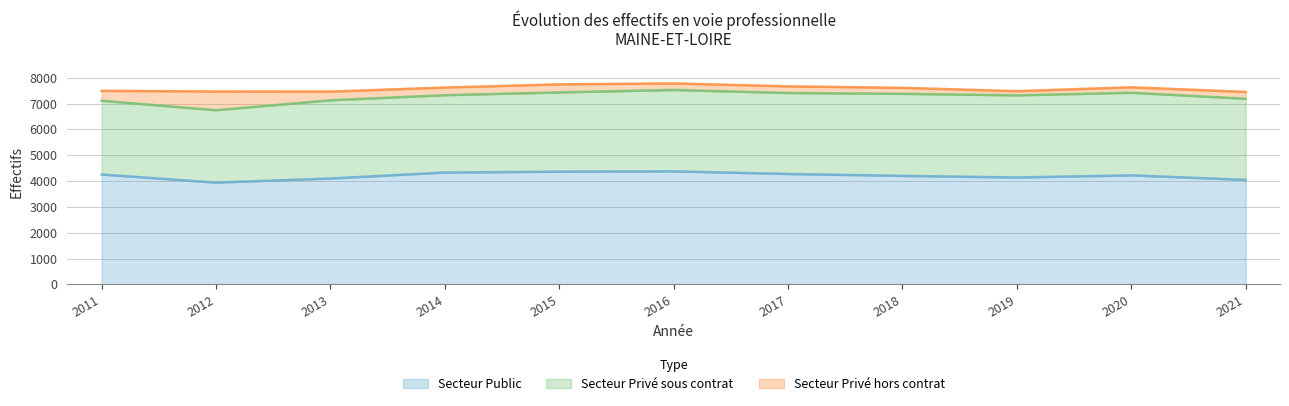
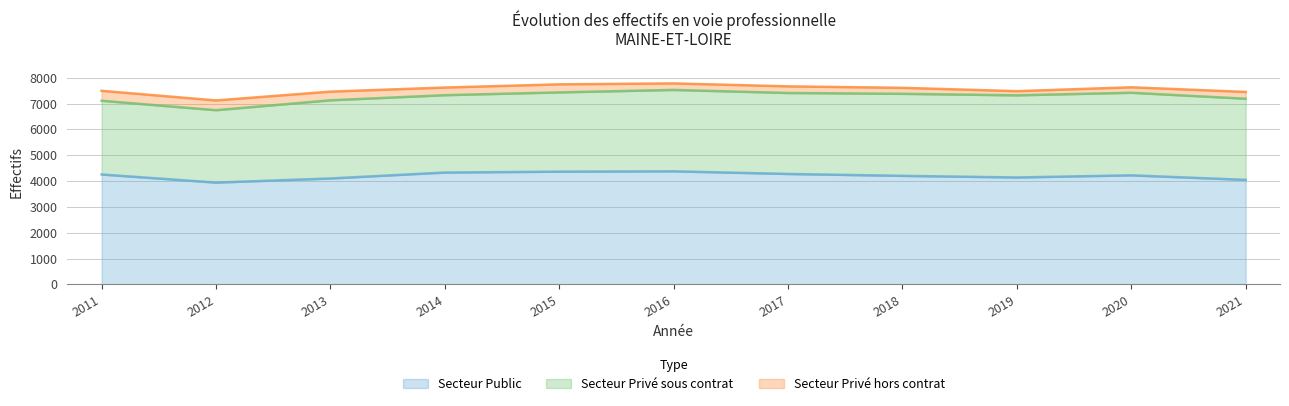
  {
    "Secteur Privé hors contrat": {
      "2011": 400,
-     "2012": 700,
+     "2012": 400,
      "2013": 300,
      "2014": 300,
      "2015": 300,
      "2016": 300,
      "2017": 300,
      "2018": 200,
      "2019": 200,
      "2020": 200,
      "2021": 300
    }
  }
